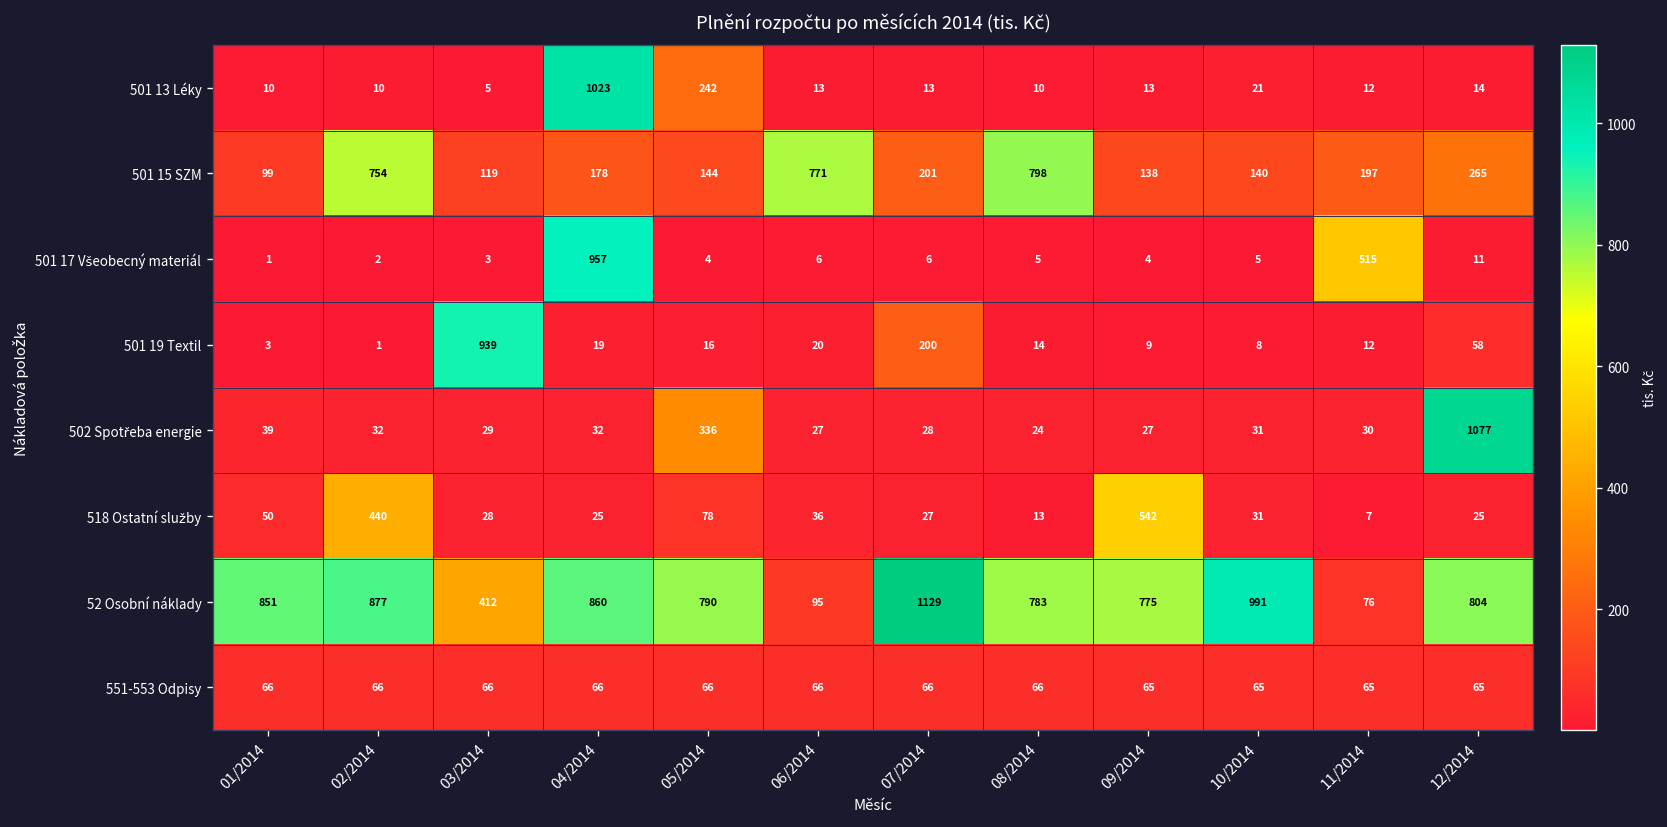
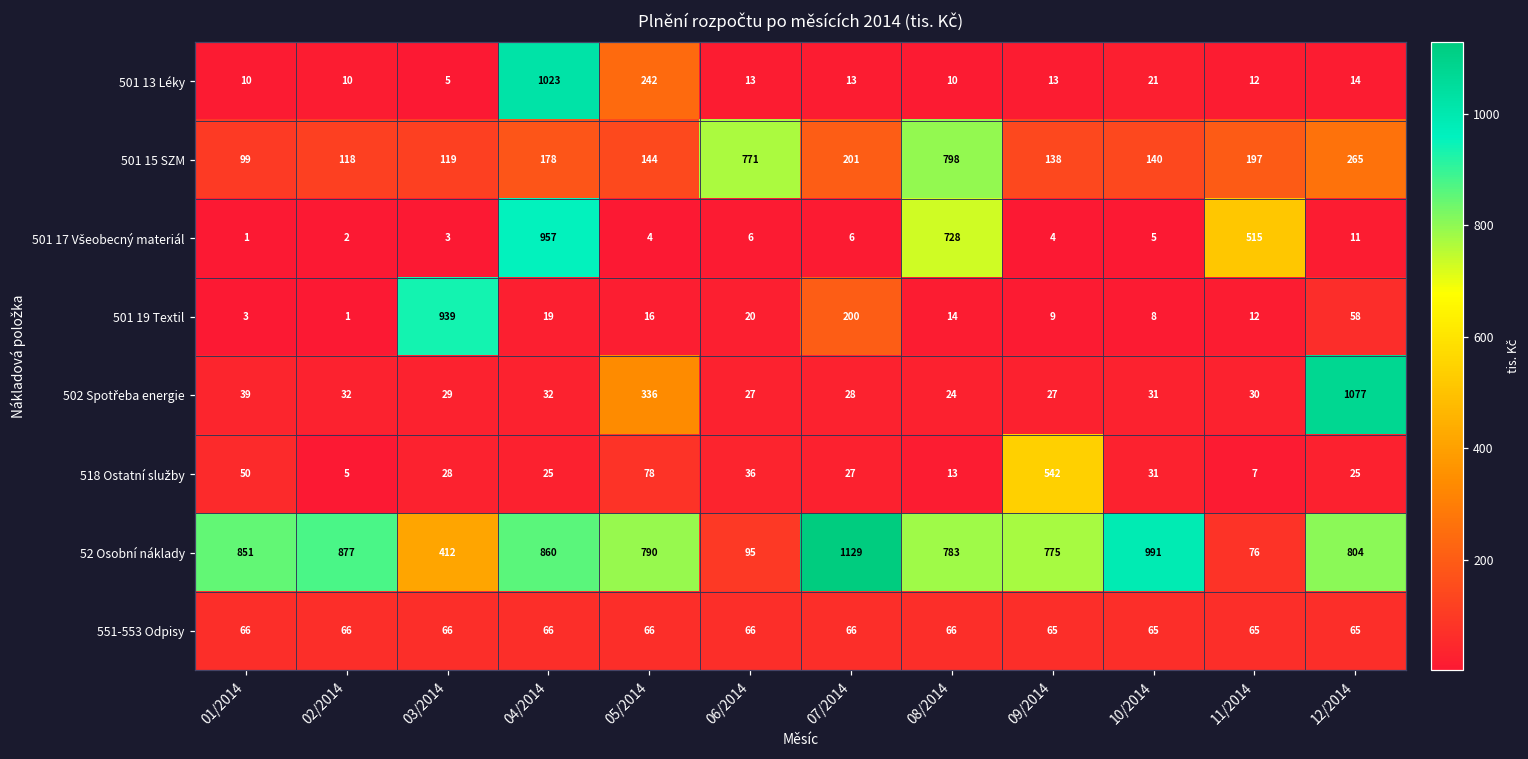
  {
    "501 13 Léky": {
      "01/2014": 10,
      "02/2014": 10,
      "03/2014": 5,
      "04/2014": 1023,
      "05/2014": 242,
      "06/2014": 13,
      "07/2014": 13,
      "08/2014": 10,
      "09/2014": 13,
      "10/2014": 21,
      "11/2014": 12,
      "12/2014": 14
    },
    "501 15 SZM": {
      "01/2014": 99,
-     "02/2014": 754,
+     "02/2014": 118,
      "03/2014": 119,
      "04/2014": 178,
      "05/2014": 144,
      "06/2014": 771,
      "07/2014": 201,
      "08/2014": 798,
      "09/2014": 138,
      "10/2014": 140,
      "11/2014": 197,
      "12/2014": 265
    },
    "501 17 Všeobecný materiál": {
      "01/2014": 1,
      "02/2014": 2,
      "03/2014": 3,
      "04/2014": 957,
      "05/2014": 4,
      "06/2014": 6,
      "07/2014": 6,
-     "08/2014": 5,
+     "08/2014": 728,
      "09/2014": 4,
      "10/2014": 5,
      "11/2014": 515,
      "12/2014": 11
    },
    "501 19 Textil": {
      "01/2014": 3,
      "02/2014": 1,
      "03/2014": 939,
      "04/2014": 19,
      "05/2014": 16,
      "06/2014": 20,
      "07/2014": 200,
      "08/2014": 14,
      "09/2014": 9,
      "10/2014": 8,
      "11/2014": 12,
      "12/2014": 58
    },
    "502 Spotřeba energie": {
      "01/2014": 39,
      "02/2014": 32,
      "03/2014": 29,
      "04/2014": 32,
      "05/2014": 336,
      "06/2014": 27,
      "07/2014": 28,
      "08/2014": 24,
      "09/2014": 27,
      "10/2014": 31,
      "11/2014": 30,
      "12/2014": 1077
    },
    "518 Ostatní služby": {
      "01/2014": 50,
-     "02/2014": 440,
+     "02/2014": 5,
      "03/2014": 28,
      "04/2014": 25,
      "05/2014": 78,
      "06/2014": 36,
      "07/2014": 27,
      "08/2014": 13,
      "09/2014": 542,
      "10/2014": 31,
      "11/2014": 7,
      "12/2014": 25
    },
    "52 Osobní náklady": {
      "01/2014": 851,
      "02/2014": 877,
      "03/2014": 412,
      "04/2014": 860,
      "05/2014": 790,
      "06/2014": 95,
      "07/2014": 1129,
      "08/2014": 783,
      "09/2014": 775,
      "10/2014": 991,
      "11/2014": 76,
      "12/2014": 804
    },
    "551-553 Odpisy": {
      "01/2014": 66,
      "02/2014": 66,
      "03/2014": 66,
      "04/2014": 66,
      "05/2014": 66,
      "06/2014": 66,
      "07/2014": 66,
      "08/2014": 66,
      "09/2014": 65,
      "10/2014": 65,
      "11/2014": 65,
      "12/2014": 65
    }
  }
